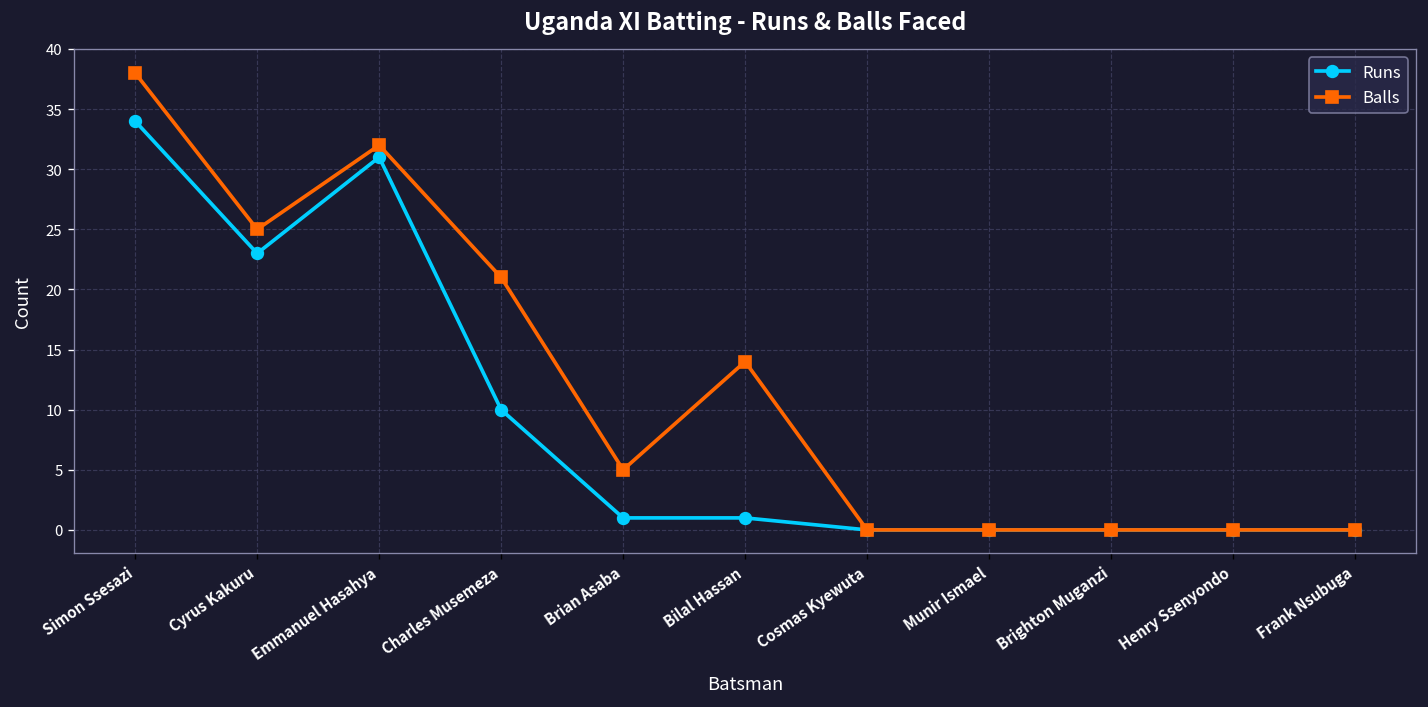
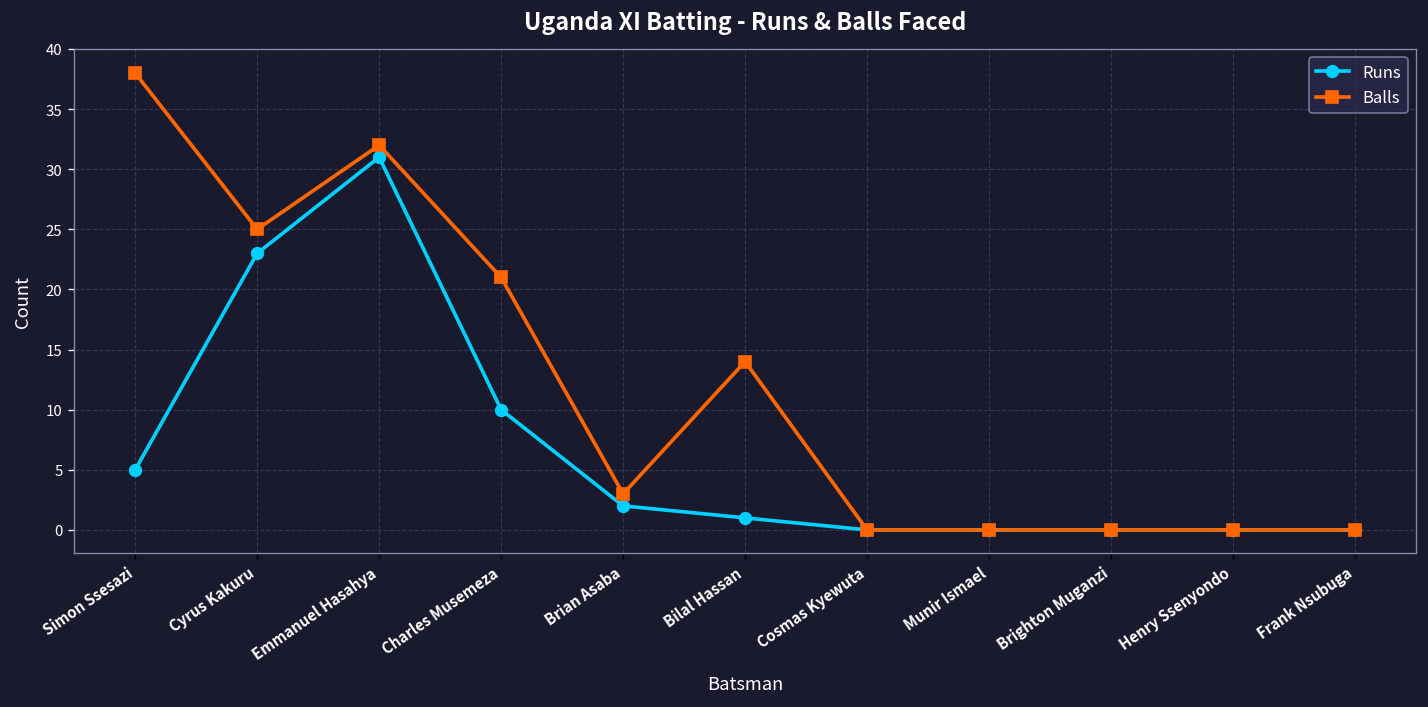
  {
    "Runs": {
-     "Simon Ssesazi": 34,
+     "Simon Ssesazi": 5,
      "Cyrus Kakuru": 23,
      "Emmanuel Hasahya": 31,
      "Charles Musemeza": 10,
-     "Brian Asaba": 1,
+     "Brian Asaba": 2,
      "Bilal Hassan": 1
    },
    "Balls": {
      "Simon Ssesazi": 38,
      "Cyrus Kakuru": 25,
      "Emmanuel Hasahya": 32,
      "Charles Musemeza": 21,
-     "Brian Asaba": 5,
+     "Brian Asaba": 3,
      "Bilal Hassan": 14
    }
  }
